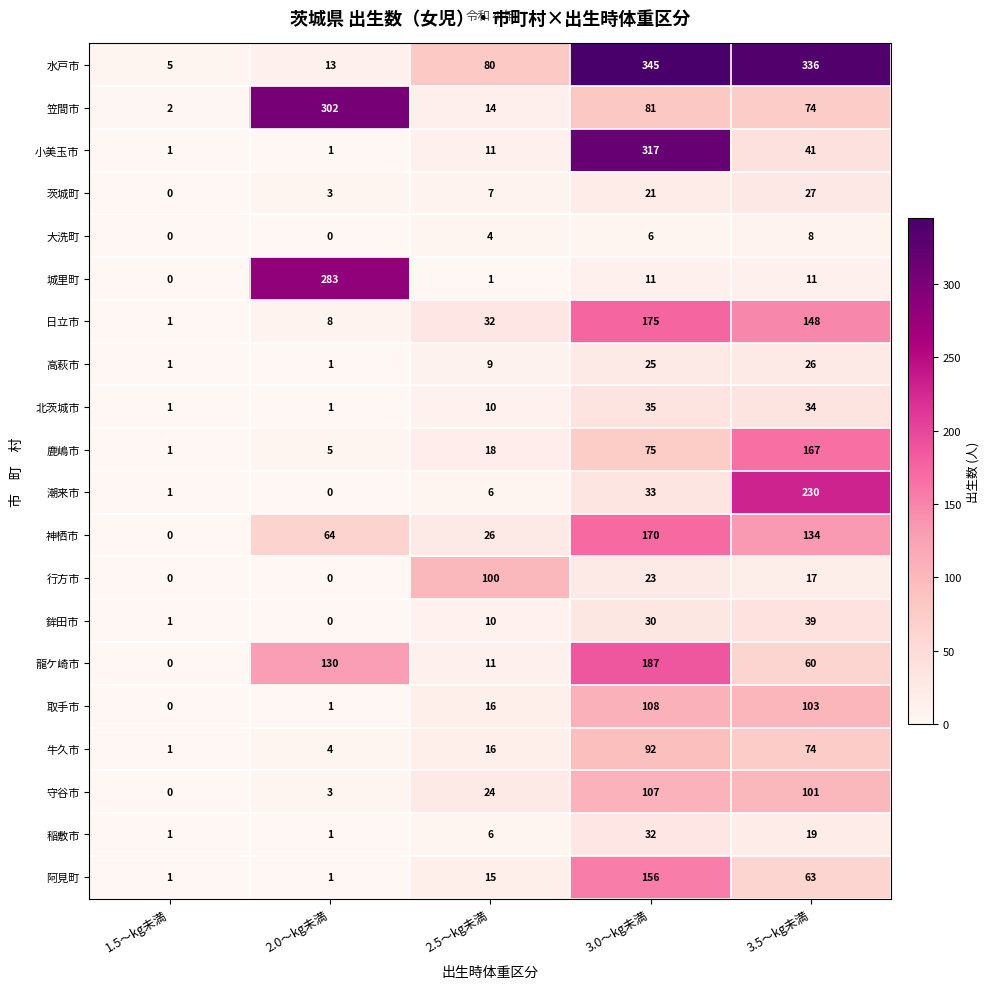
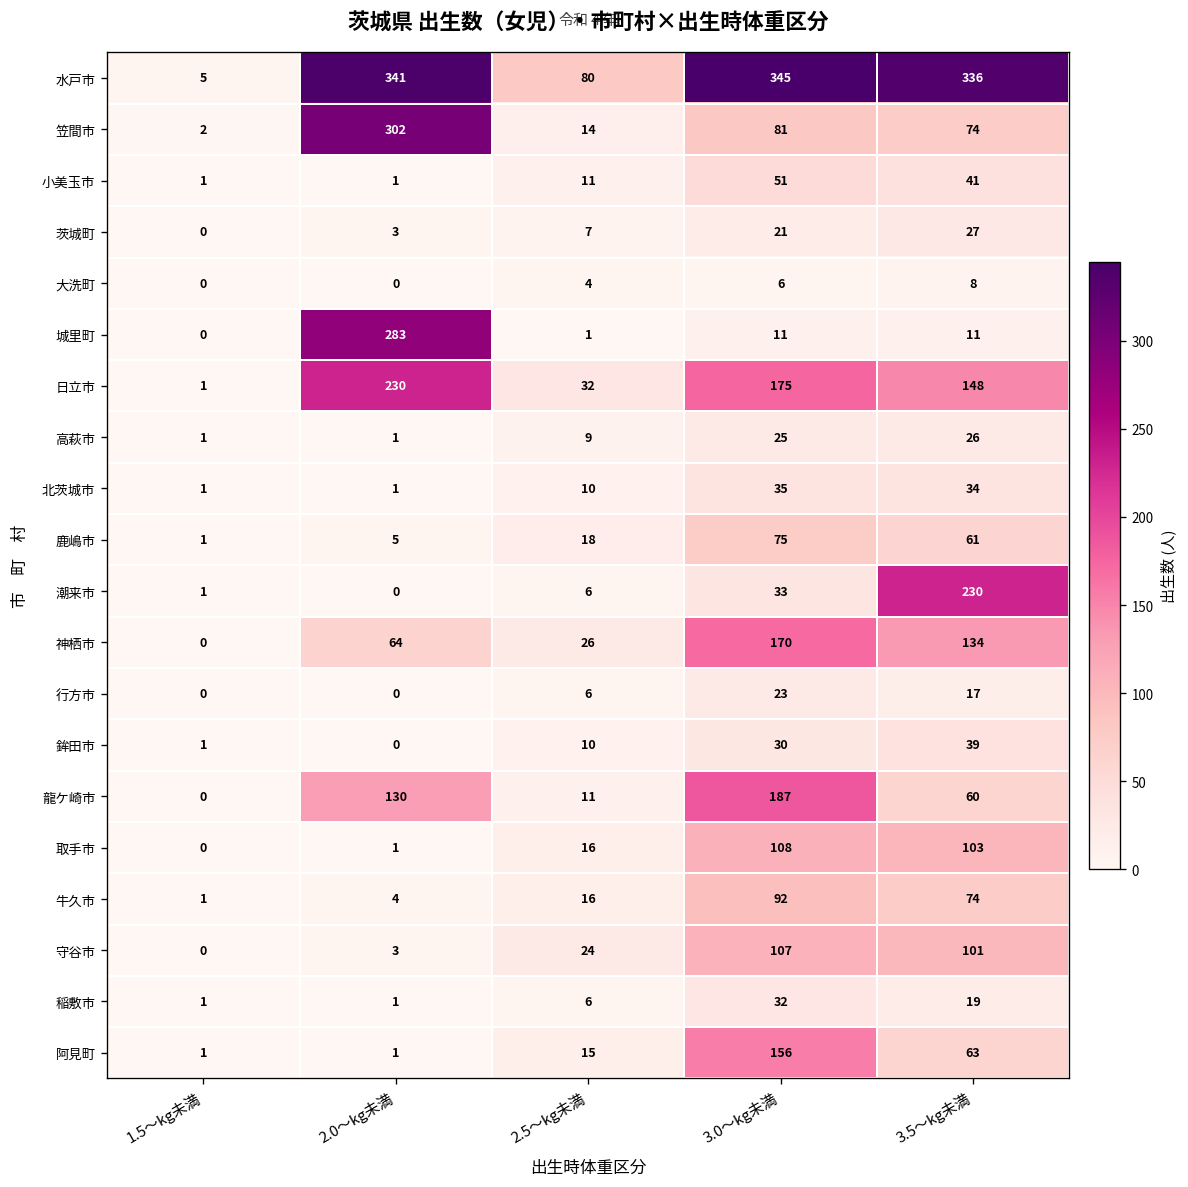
  {
    "水戸市": {
      "1.5～kg未満": 5,
-     "2.0～kg未満": 13,
+     "2.0～kg未満": 341,
      "2.5～kg未満": 80,
      "3.0～kg未満": 345,
      "3.5～kg未満": 336
    },
    "笠間市": {
      "1.5～kg未満": 2,
      "2.0～kg未満": 302,
      "2.5～kg未満": 14,
      "3.0～kg未満": 81,
      "3.5～kg未満": 74
    },
    "小美玉市": {
      "1.5～kg未満": 1,
      "2.0～kg未満": 1,
      "2.5～kg未満": 11,
-     "3.0～kg未満": 317,
+     "3.0～kg未満": 51,
      "3.5～kg未満": 41
    },
    "茨城町": {
      "1.5～kg未満": 0,
      "2.0～kg未満": 3,
      "2.5～kg未満": 7,
      "3.0～kg未満": 21,
      "3.5～kg未満": 27
    },
    "大洗町": {
      "1.5～kg未満": 0,
      "2.0～kg未満": 0,
      "2.5～kg未満": 4,
      "3.0～kg未満": 6,
      "3.5～kg未満": 8
    },
    "城里町": {
      "1.5～kg未満": 0,
      "2.0～kg未満": 283,
      "2.5～kg未満": 1,
      "3.0～kg未満": 11,
      "3.5～kg未満": 11
    },
    "日立市": {
      "1.5～kg未満": 1,
-     "2.0～kg未満": 8,
+     "2.0～kg未満": 230,
      "2.5～kg未満": 32,
      "3.0～kg未満": 175,
      "3.5～kg未満": 148
    },
    "高萩市": {
      "1.5～kg未満": 1,
      "2.0～kg未満": 1,
      "2.5～kg未満": 9,
      "3.0～kg未満": 25,
      "3.5～kg未満": 26
    },
    "北茨城市": {
      "1.5～kg未満": 1,
      "2.0～kg未満": 1,
      "2.5～kg未満": 10,
      "3.0～kg未満": 35,
      "3.5～kg未満": 34
    },
    "鹿嶋市": {
      "1.5～kg未満": 1,
      "2.0～kg未満": 5,
      "2.5～kg未満": 18,
      "3.0～kg未満": 75,
-     "3.5～kg未満": 167
+     "3.5～kg未満": 61
    },
    "潮来市": {
      "1.5～kg未満": 1,
      "2.0～kg未満": 0,
      "2.5～kg未満": 6,
      "3.0～kg未満": 33,
      "3.5～kg未満": 230
    },
    "神栖市": {
      "1.5～kg未満": 0,
      "2.0～kg未満": 64,
      "2.5～kg未満": 26,
      "3.0～kg未満": 170,
      "3.5～kg未満": 134
    },
    "行方市": {
      "1.5～kg未満": 0,
      "2.0～kg未満": 0,
-     "2.5～kg未満": 100,
+     "2.5～kg未満": 6,
      "3.0～kg未満": 23,
      "3.5～kg未満": 17
    },
    "鉾田市": {
      "1.5～kg未満": 1,
      "2.0～kg未満": 0,
      "2.5～kg未満": 10,
      "3.0～kg未満": 30,
      "3.5～kg未満": 39
    },
    "龍ケ崎市": {
      "1.5～kg未満": 0,
      "2.0～kg未満": 130,
      "2.5～kg未満": 11,
      "3.0～kg未満": 187,
      "3.5～kg未満": 60
    },
    "取手市": {
      "1.5～kg未満": 0,
      "2.0～kg未満": 1,
      "2.5～kg未満": 16,
      "3.0～kg未満": 108,
      "3.5～kg未満": 103
    },
    "牛久市": {
      "1.5～kg未満": 1,
      "2.0～kg未満": 4,
      "2.5～kg未満": 16,
      "3.0～kg未満": 92,
      "3.5～kg未満": 74
    },
    "守谷市": {
      "1.5～kg未満": 0,
      "2.0～kg未満": 3,
      "2.5～kg未満": 24,
      "3.0～kg未満": 107,
      "3.5～kg未満": 101
    },
    "稲敷市": {
      "1.5～kg未満": 1,
      "2.0～kg未満": 1,
      "2.5～kg未満": 6,
      "3.0～kg未満": 32,
      "3.5～kg未満": 19
    },
    "阿見町": {
      "1.5～kg未満": 1,
      "2.0～kg未満": 1,
      "2.5～kg未満": 15,
      "3.0～kg未満": 156,
      "3.5～kg未満": 63
    }
  }
